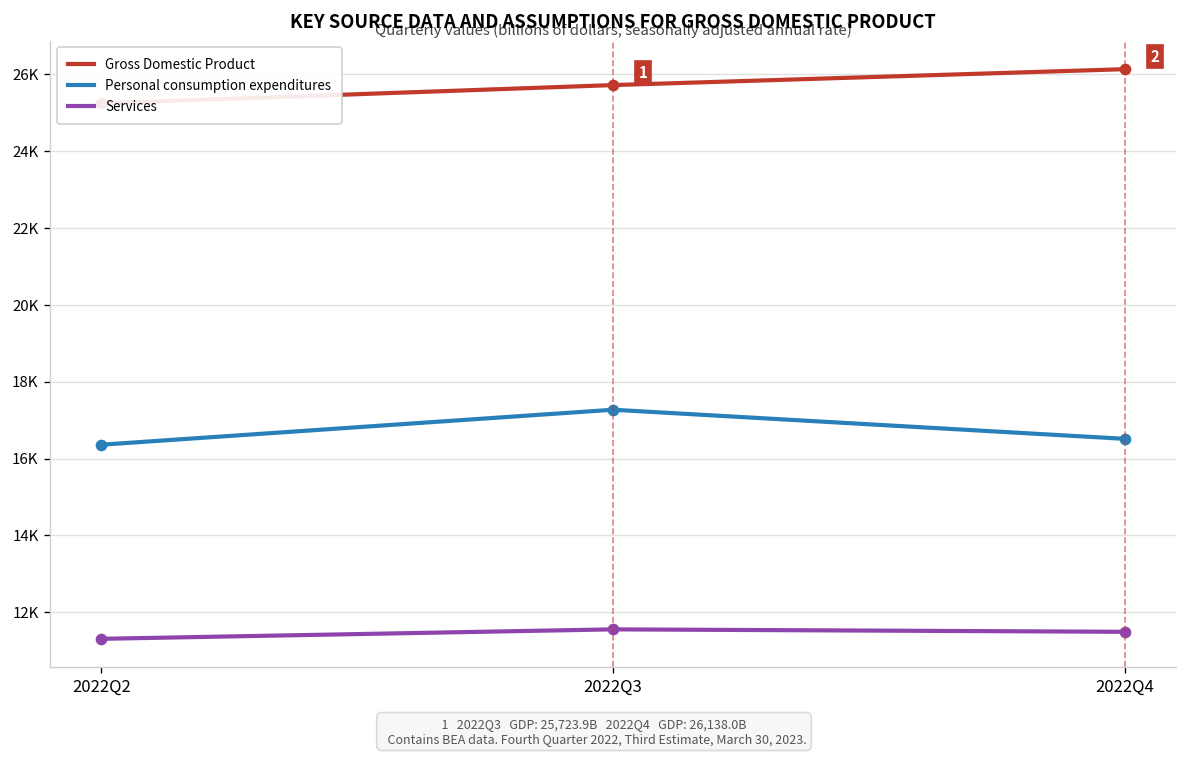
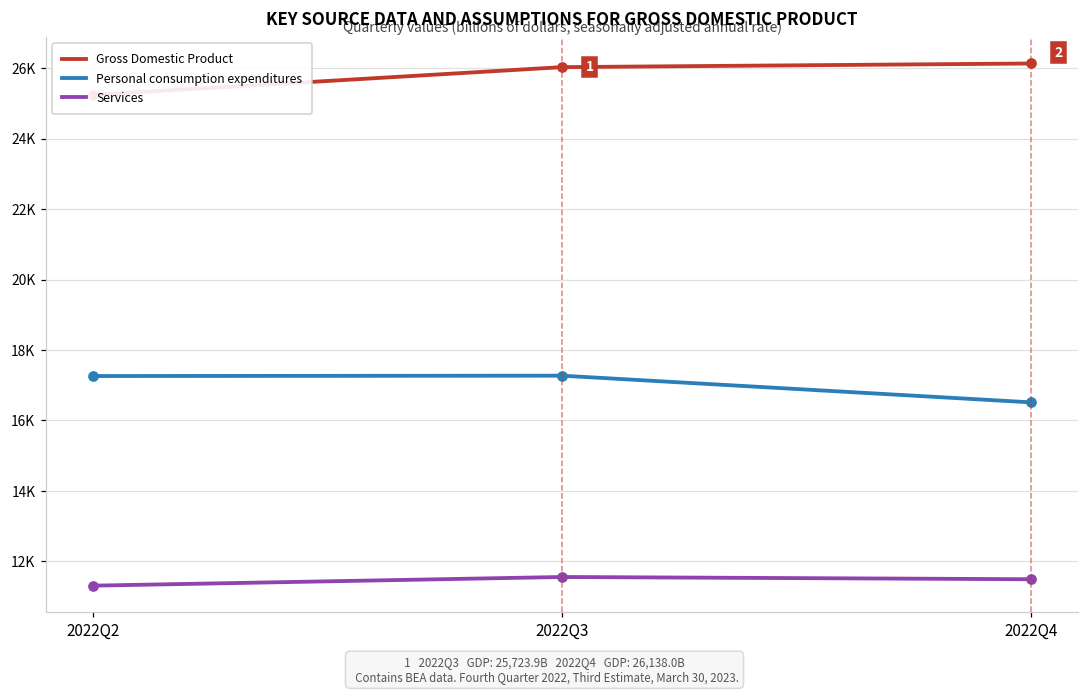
  {
    "Gross Domestic Product": {
-     "2022Q3": 25700
+     "2022Q3": 26000
    },
    "Personal consumption expenditures": {
-     "2022Q2": 16400,
+     "2022Q2": 17300,
      "2022Q3": 17300,
      "2022Q4": 16500
    },
    "Services": {
      "2022Q2": 11300,
      "2022Q3": 11600,
      "2022Q4": 11500
    }
  }
